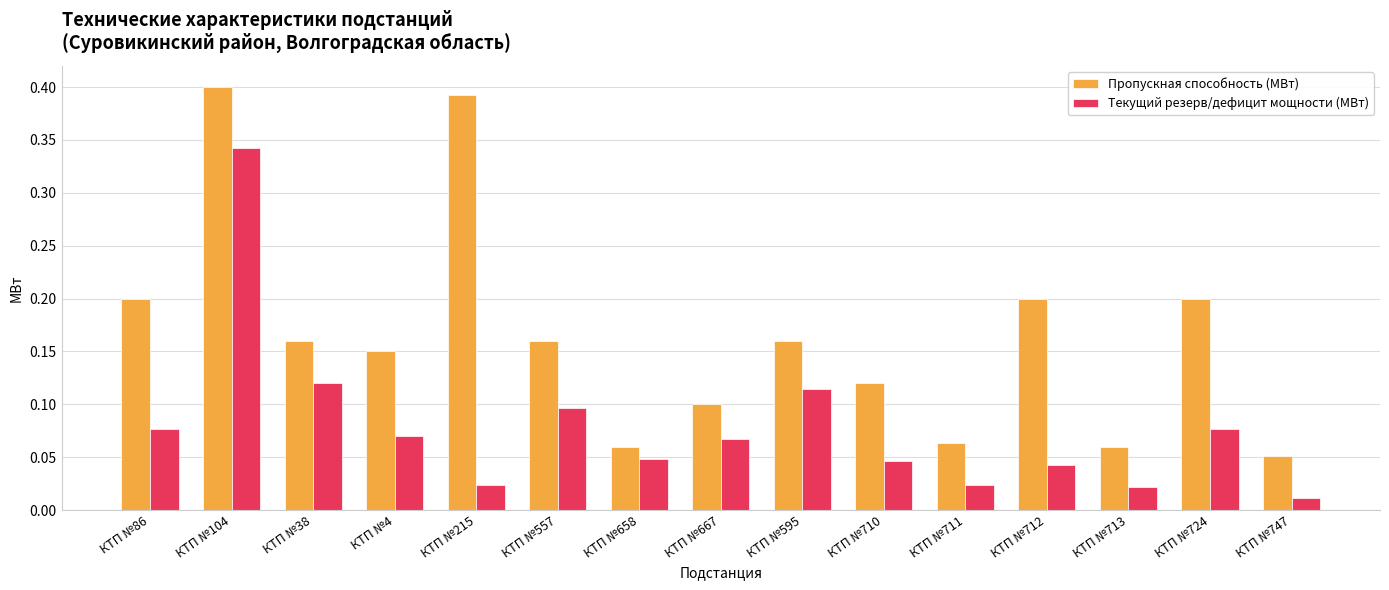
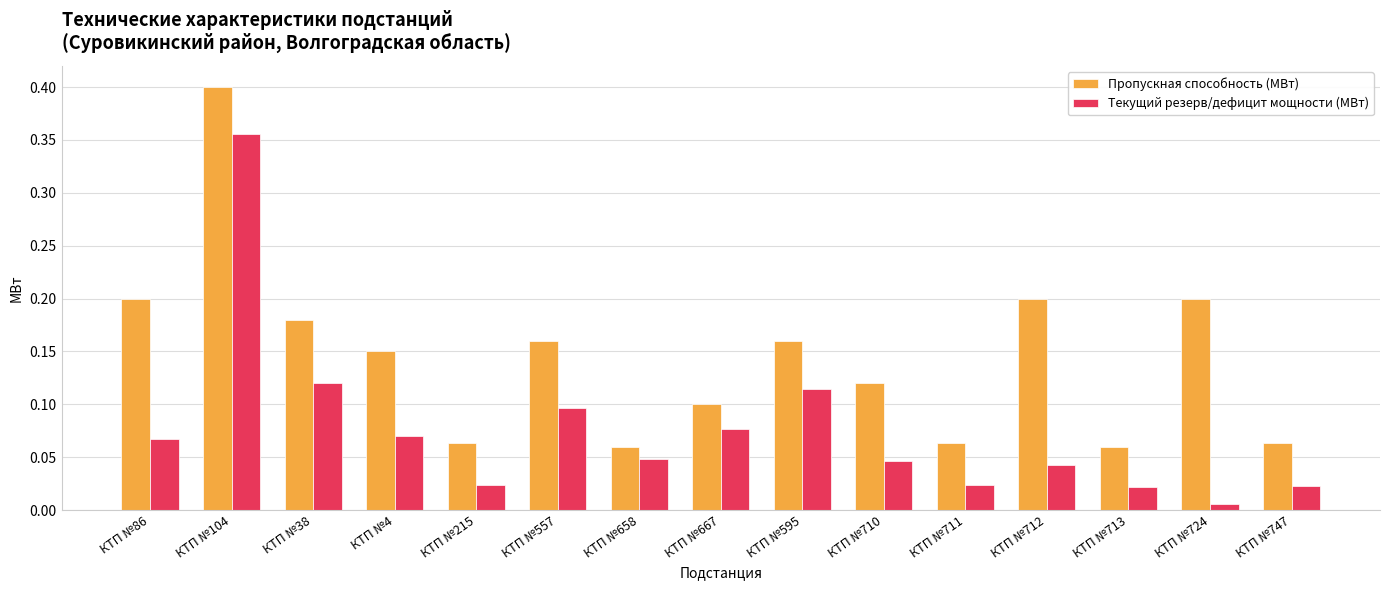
  {
    "Пропускная способность (МВт)": {
      "КТП №86": 0.200,
      "КТП №104": 0.400,
-     "КТП №38": 0.16,
+     "КТП №38": 0.18,
      "КТП №4": 0.150,
-     "КТП №215": 0.392,
+     "КТП №215": 0.063,
      "КТП №557": 0.160,
      "КТП №658": 0.060,
      "КТП №667": 0.100,
      "КТП №595": 0.160,
      "КТП №710": 0.120,
      "КТП №711": 0.063,
      "КТП №712": 0.200,
      "КТП №713": 0.060,
      "КТП №724": 0.200,
-     "КТП №747": 0.051
+     "КТП №747": 0.063
    },
    "Текущий резерв/дефицит мощности (МВт)": {
-     "КТП №86": 0.077,
-     "КТП №104": 0.343,
+     "КТП №86": 0.067,
+     "КТП №104": 0.355,
      "КТП №38": 0.120,
      "КТП №4": 0.070,
      "КТП №215": 0.023,
      "КТП №557": 0.097,
      "КТП №658": 0.048,
-     "КТП №667": 0.068,
+     "КТП №667": 0.077,
      "КТП №595": 0.114,
      "КТП №710": 0.046,
      "КТП №711": 0.023,
      "КТП №712": 0.043,
      "КТП №713": 0.022,
-     "КТП №724": 0.077,
-     "КТП №747": 0.011
+     "КТП №724": 0.006,
+     "КТП №747": 0.023
    }
  }
